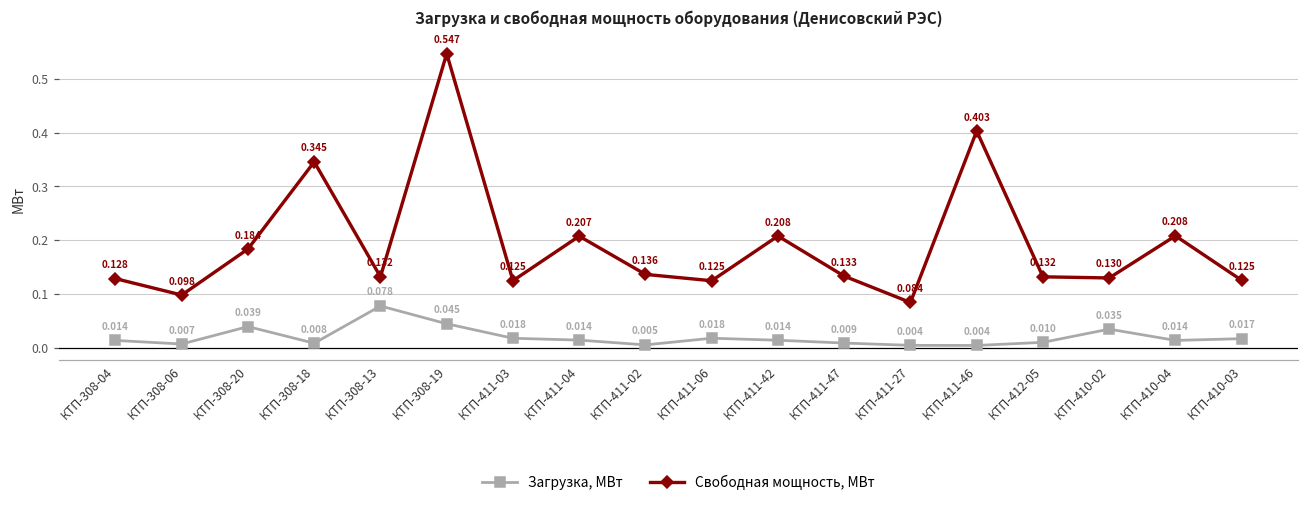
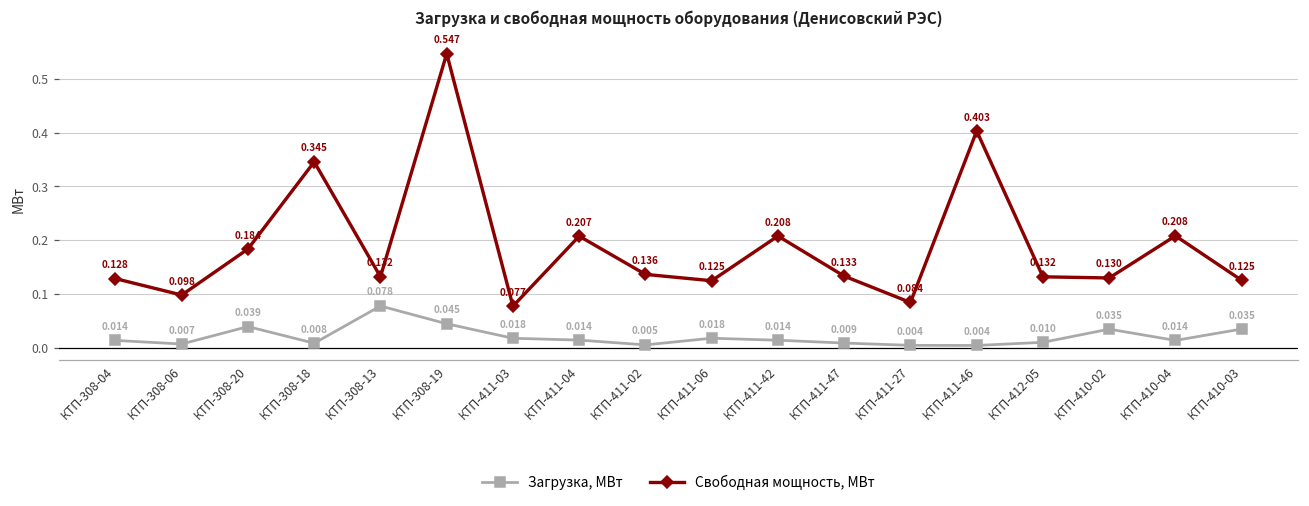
  {
    "Загрузка, МВт": {
      "КТП-308-04": 0.014,
      "КТП-308-06": 0.007,
      "КТП-308-20": 0.039,
      "КТП-308-18": 0.008,
      "КТП-308-13": 0.078,
      "КТП-308-19": 0.045,
      "КТП-411-03": 0.018,
      "КТП-411-04": 0.014,
      "КТП-411-02": 0.005,
      "КТП-411-06": 0.018,
      "КТП-411-42": 0.014,
      "КТП-411-47": 0.009,
      "КТП-411-27": 0.004,
      "КТП-411-46": 0.004,
      "КТП-412-05": 0.010,
      "КТП-410-02": 0.035,
      "КТП-410-04": 0.014,
-     "КТП-410-03": 0.017
+     "КТП-410-03": 0.035
    },
    "Свободная мощность, МВт": {
      "КТП-308-04": 0.128,
      "КТП-308-06": 0.098,
      "КТП-308-20": 0.184,
      "КТП-308-18": 0.345,
      "КТП-308-13": 0.132,
      "КТП-308-19": 0.547,
-     "КТП-411-03": 0.125,
+     "КТП-411-03": 0.077,
      "КТП-411-04": 0.207,
      "КТП-411-02": 0.136,
      "КТП-411-06": 0.125,
      "КТП-411-42": 0.208,
      "КТП-411-47": 0.133,
      "КТП-411-27": 0.084,
      "КТП-411-46": 0.403,
      "КТП-412-05": 0.132,
      "КТП-410-02": 0.130,
      "КТП-410-04": 0.208,
      "КТП-410-03": 0.125
    }
  }
